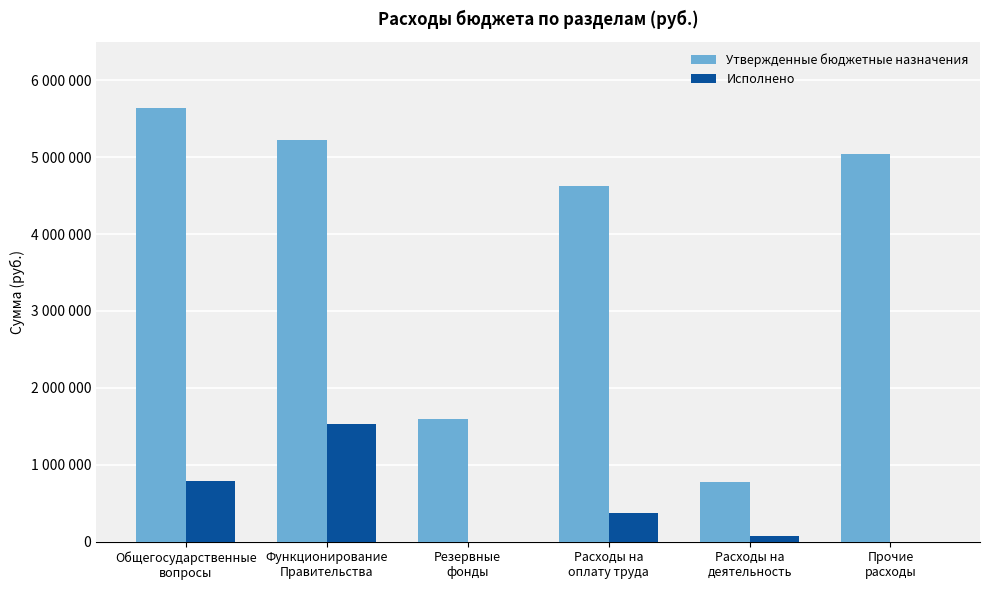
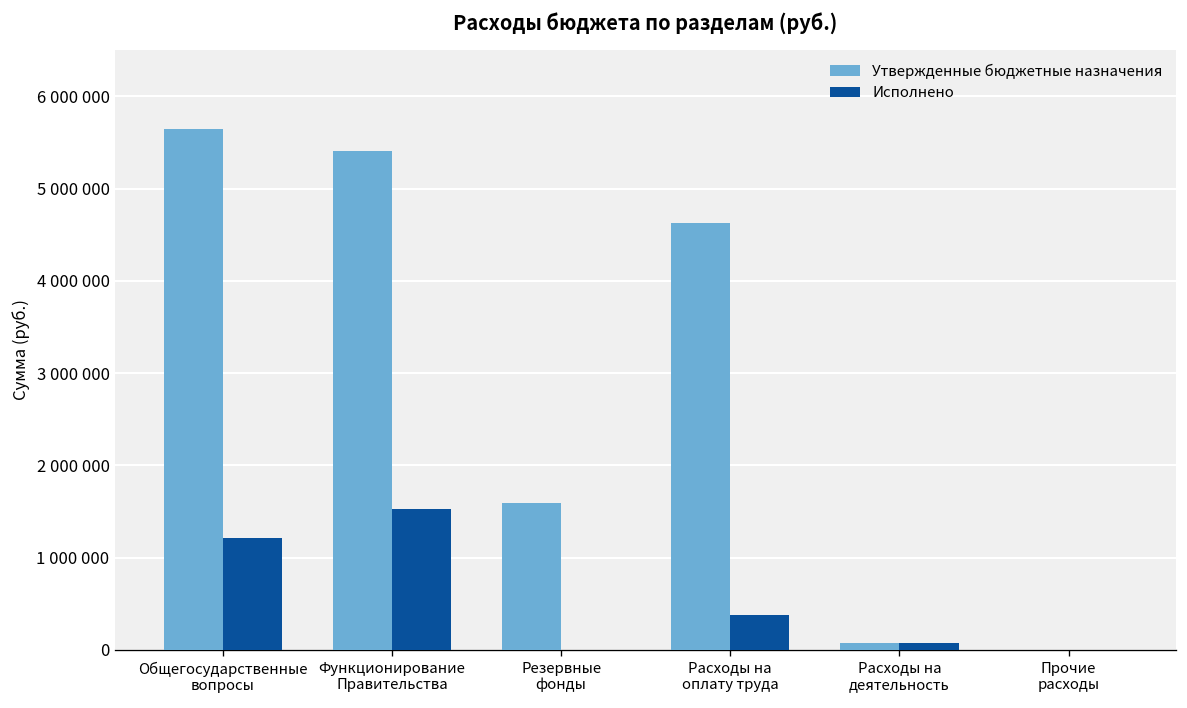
  {
    "Утвержденные бюджетные назначения": {
      "Общегосударственные вопросы": 5600000,
-     "Функционирование Правительства": 5200000,
+     "Функционирование Правительства": 5400000,
      "Резервные фонды": 1600000,
      "Расходы на оплату труда": 4600000,
-     "Расходы на деятельность": 800000,
-     "Прочие расходы": 5000000
+     "Расходы на деятельность": 100000,
+     "Прочие расходы": 0
    },
    "Исполнено": {
-     "Общегосударственные вопросы": 800000,
+     "Общегосударственные вопросы": 1200000,
      "Функционирование Правительства": 1500000,
      "Резервные фонды": 0,
      "Расходы на оплату труда": 400000,
      "Расходы на деятельность": 100000
    }
  }
